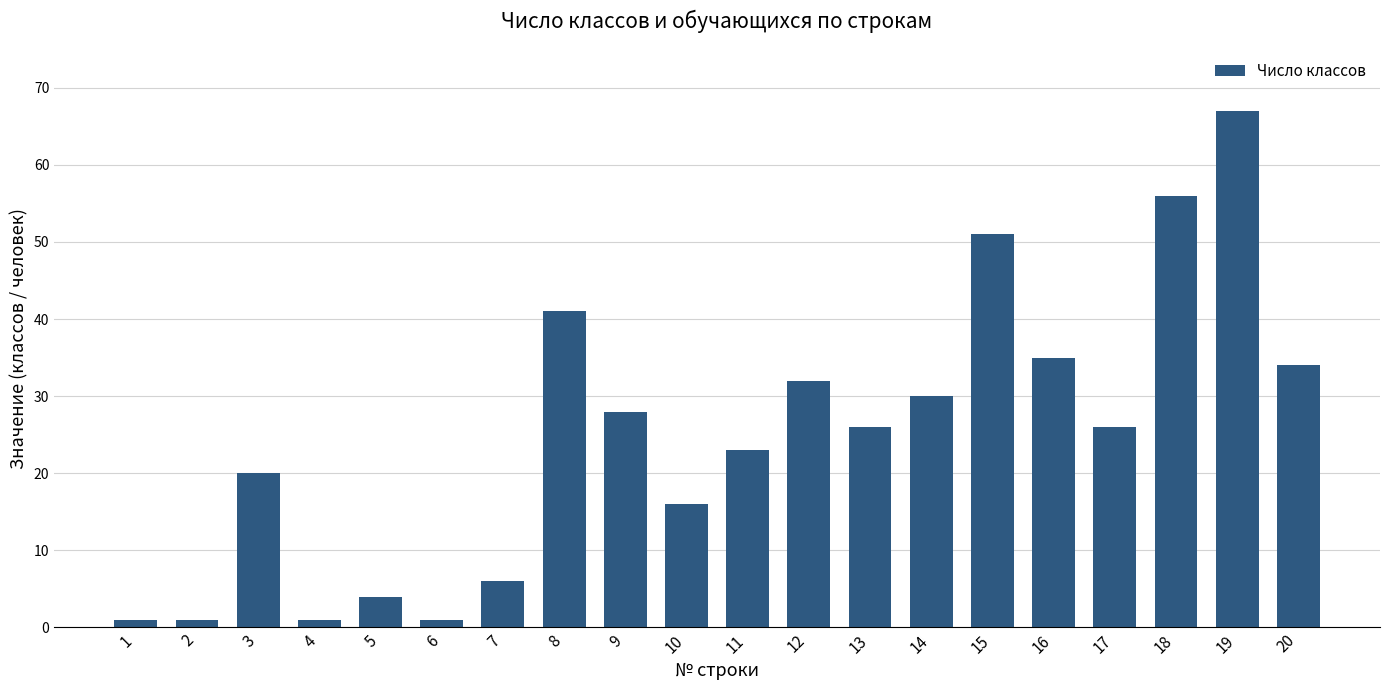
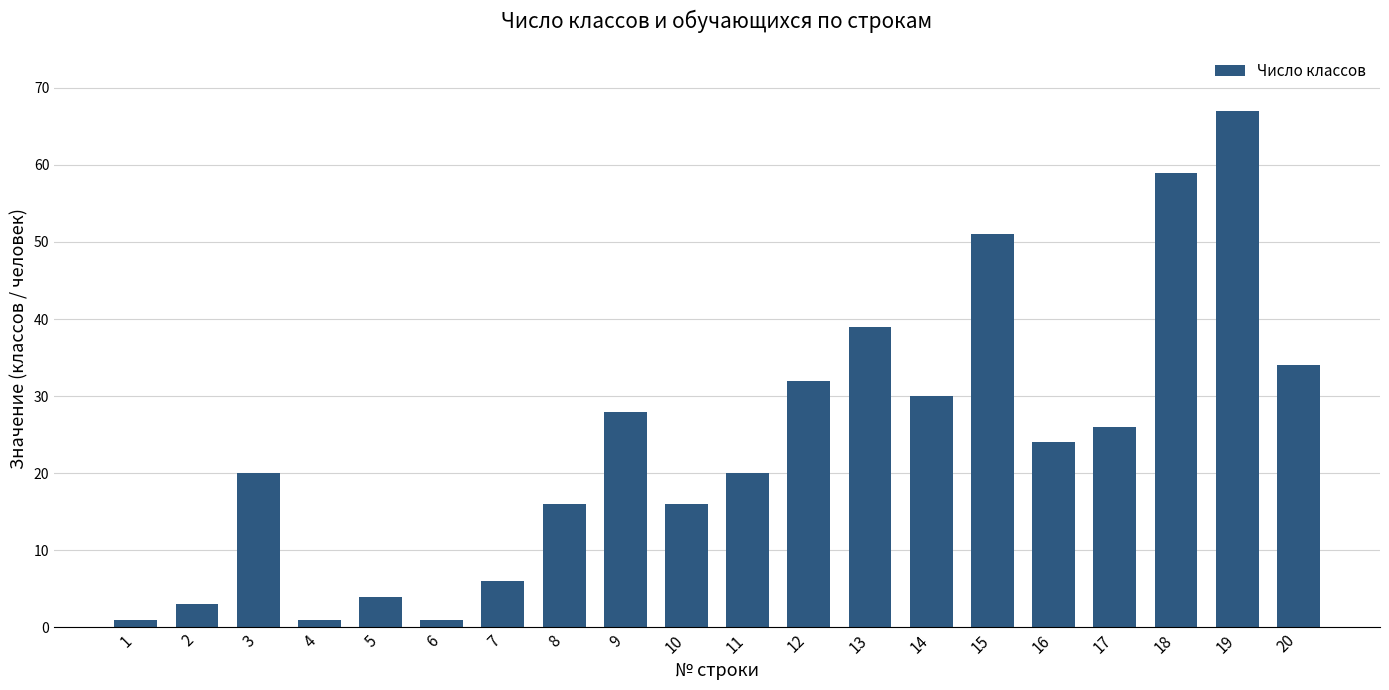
  {
    "1": 1,
-   "2": 1,
+   "2": 3,
    "3": 20,
    "4": 1,
    "5": 4,
    "6": 1,
    "7": 6,
-   "8": 41,
+   "8": 16,
    "9": 28,
    "10": 16,
-   "11": 23,
+   "11": 20,
    "12": 32,
-   "13": 26,
+   "13": 39,
    "14": 30,
    "15": 51,
-   "16": 35,
+   "16": 24,
    "17": 26,
-   "18": 56,
+   "18": 59,
    "19": 67,
    "20": 34
  }
